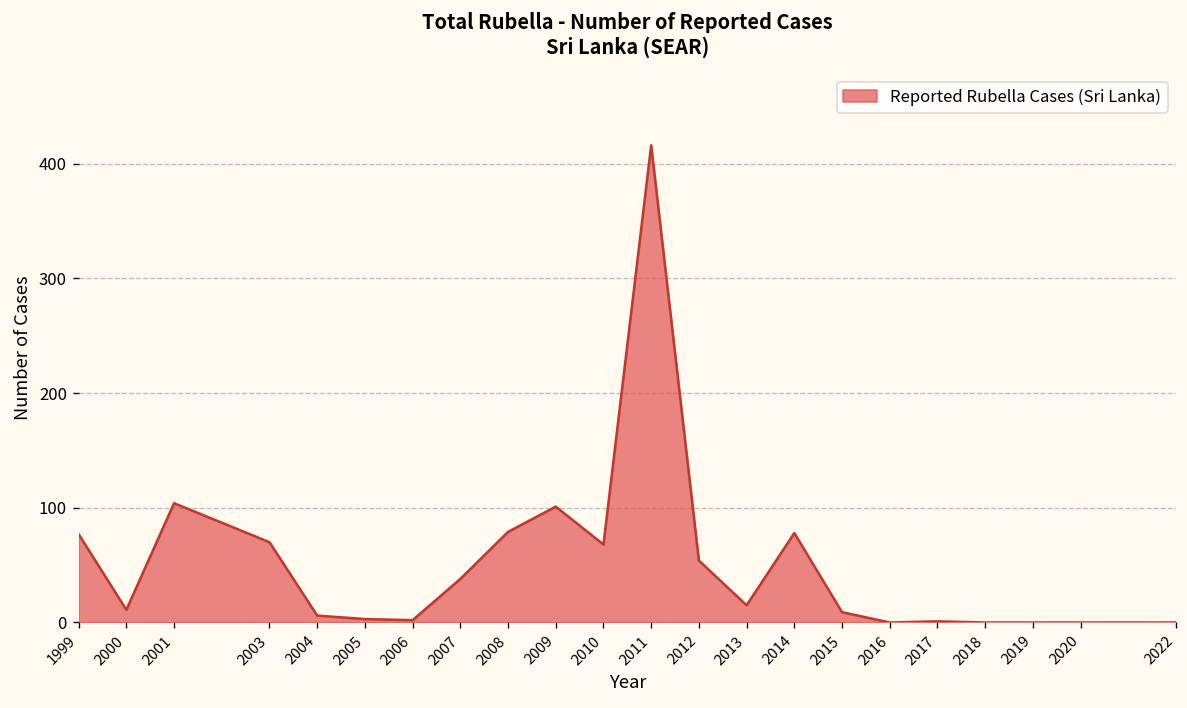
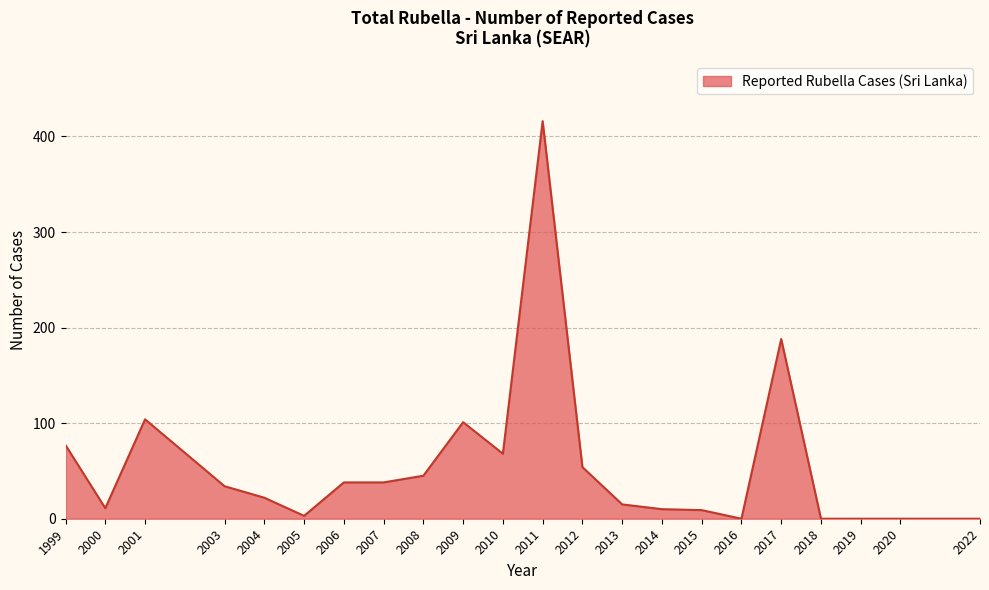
  {
    "1999": 80,
    "2000": 10,
    "2001": 100,
-   "2003": 70,
-   "2004": 10,
+   "2003": 30,
+   "2004": 20,
    "2005": 0,
-   "2006": 0,
+   "2006": 40,
    "2007": 40,
-   "2008": 80,
+   "2008": 50,
    "2009": 100,
    "2010": 70,
    "2011": 420,
    "2012": 50,
    "2013": 20,
-   "2014": 80,
+   "2014": 10,
    "2015": 10,
    "2016": 0,
-   "2017": 0,
+   "2017": 190,
    "2018": 0,
    "2019": 0,
    "2020": 0,
    "2022": 0
  }
